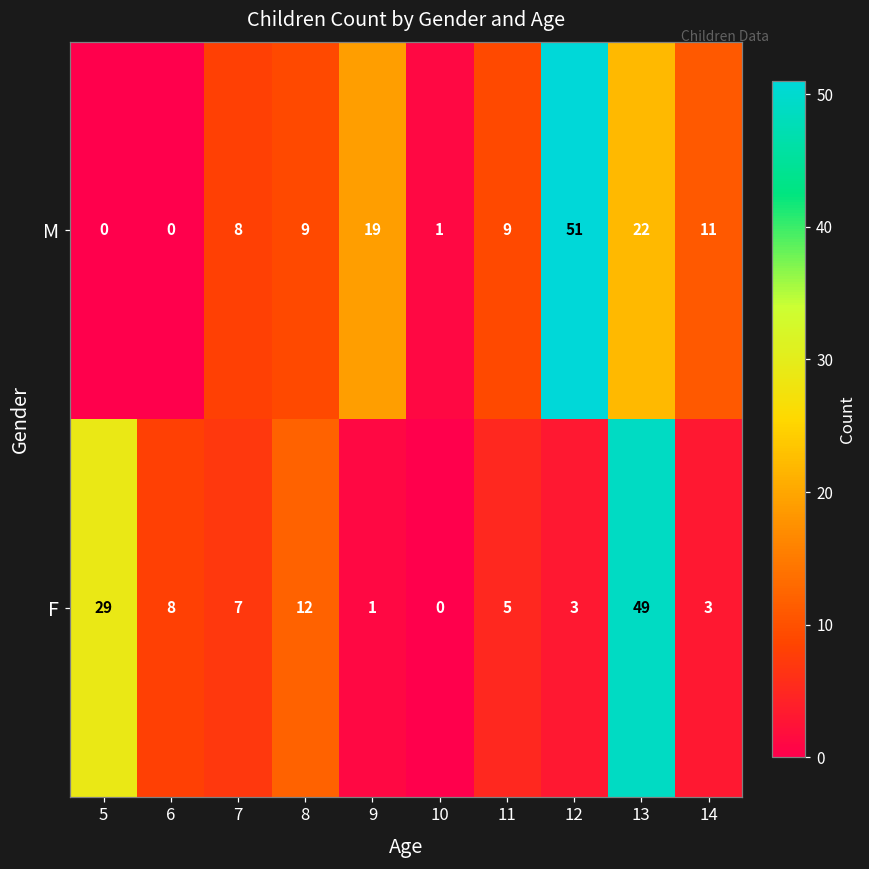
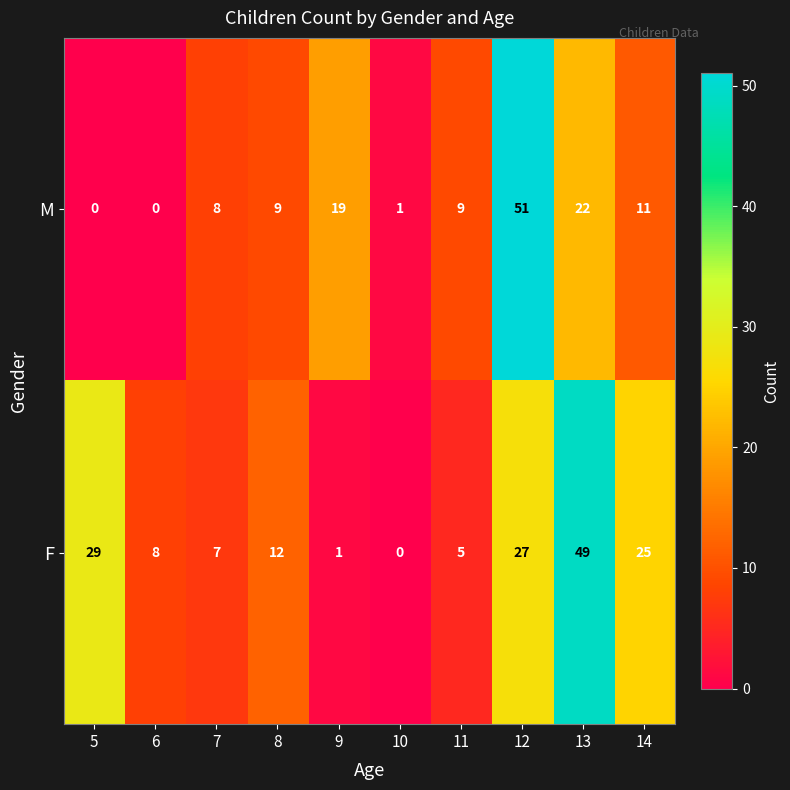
  {
    "M": {
      "5": 0,
      "6": 0,
      "7": 8,
      "8": 9,
      "9": 19,
      "10": 1,
      "11": 9,
      "12": 51,
      "13": 22,
      "14": 11
    },
    "F": {
      "5": 29,
      "6": 8,
      "7": 7,
      "8": 12,
      "9": 1,
      "10": 0,
      "11": 5,
-     "12": 3,
+     "12": 27,
      "13": 49,
-     "14": 3
+     "14": 25
    }
  }
